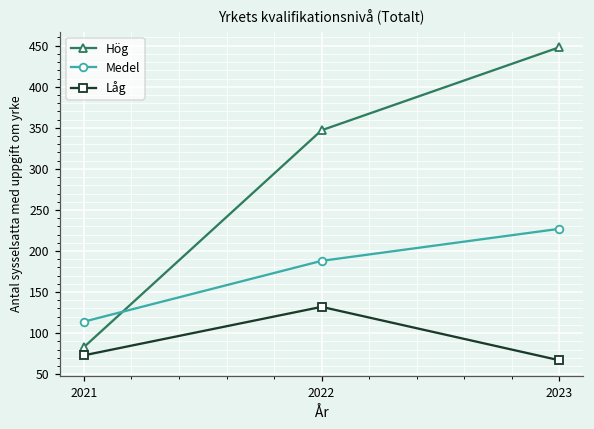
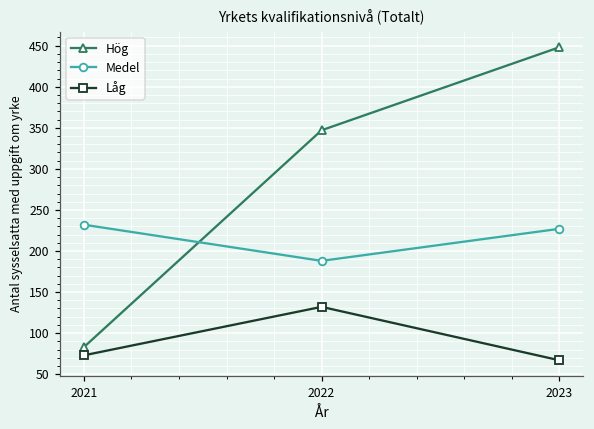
  {
    "Hög": {
      "2021": 80,
      "2022": 350,
      "2023": 450
    },
    "Medel": {
-     "2021": 110,
+     "2021": 230,
      "2022": 190,
      "2023": 230
    },
    "Låg": {
      "2021": 70,
      "2022": 130,
      "2023": 70
    }
  }
